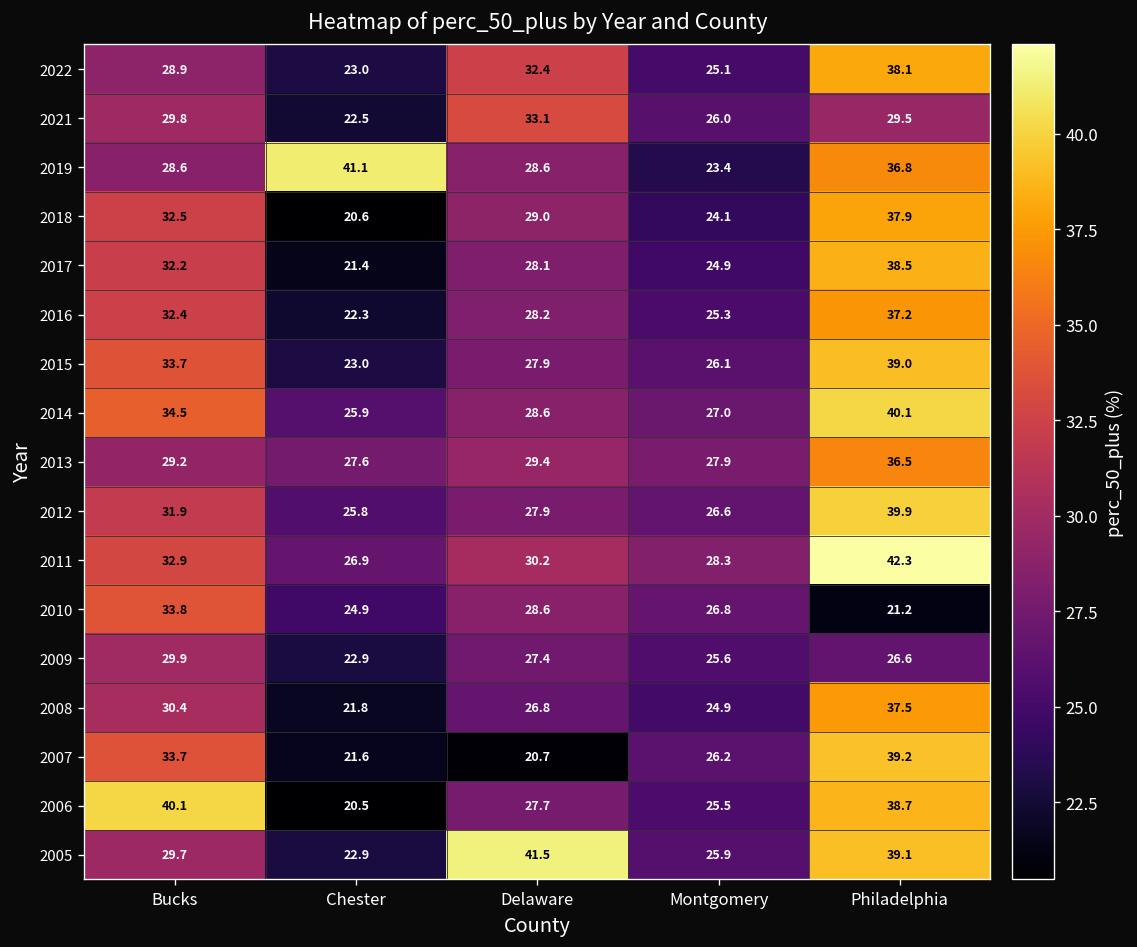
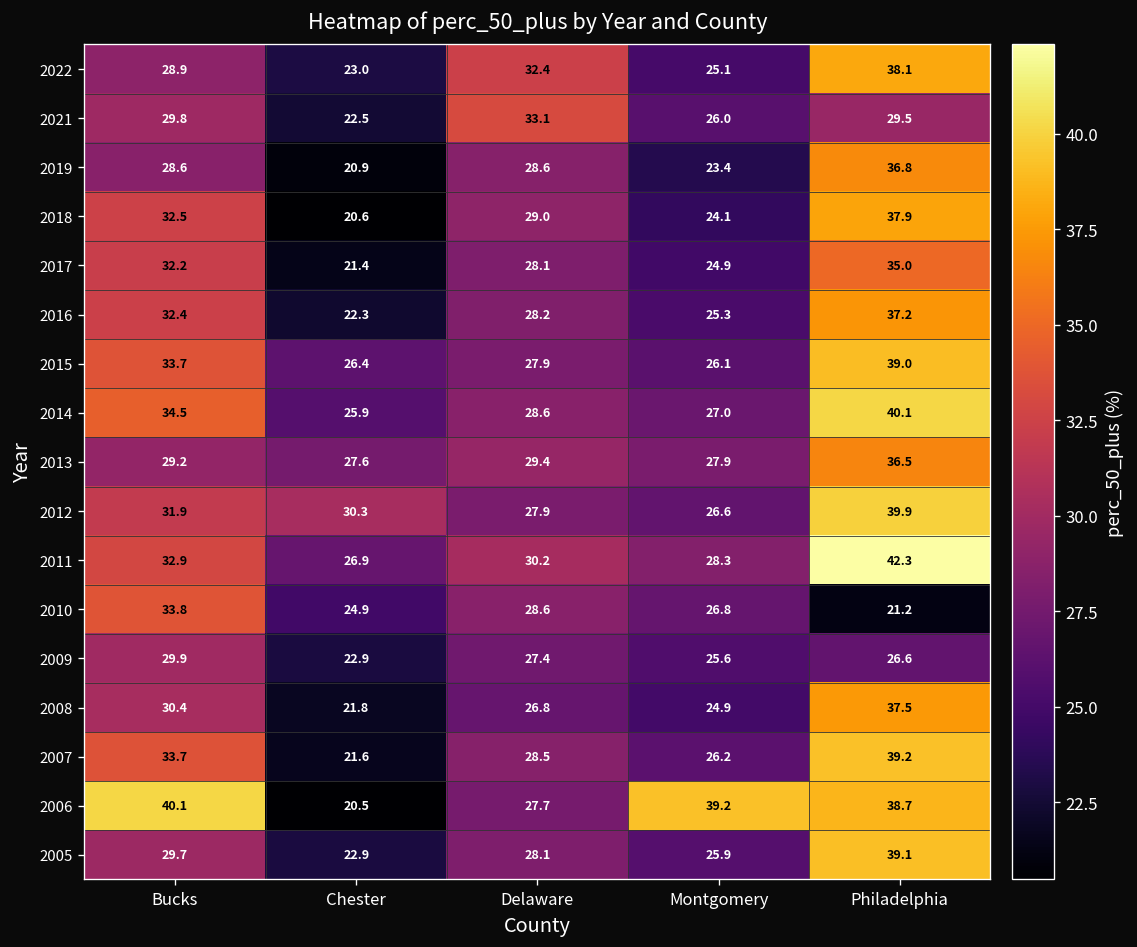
  {
    "2022": {
      "Bucks": 28.9,
      "Chester": 23.0,
      "Delaware": 32.4,
      "Montgomery": 25.1,
      "Philadelphia": 38.1
    },
    "2021": {
      "Bucks": 29.8,
      "Chester": 22.5,
      "Delaware": 33.1,
      "Montgomery": 26.0,
      "Philadelphia": 29.5
    },
    "2019": {
      "Bucks": 28.6,
-     "Chester": 41.1,
+     "Chester": 20.9,
      "Delaware": 28.6,
      "Montgomery": 23.4,
      "Philadelphia": 36.8
    },
    "2018": {
      "Bucks": 32.5,
      "Chester": 20.6,
      "Delaware": 29.0,
      "Montgomery": 24.1,
      "Philadelphia": 37.9
    },
    "2017": {
      "Bucks": 32.2,
      "Chester": 21.4,
      "Delaware": 28.1,
      "Montgomery": 24.9,
-     "Philadelphia": 38.5
+     "Philadelphia": 35.0
    },
    "2016": {
      "Bucks": 32.4,
      "Chester": 22.3,
      "Delaware": 28.2,
      "Montgomery": 25.3,
      "Philadelphia": 37.2
    },
    "2015": {
      "Bucks": 33.7,
-     "Chester": 23.0,
+     "Chester": 26.4,
      "Delaware": 27.9,
      "Montgomery": 26.1,
      "Philadelphia": 39.0
    },
    "2014": {
      "Bucks": 34.5,
      "Chester": 25.9,
      "Delaware": 28.6,
      "Montgomery": 27.0,
      "Philadelphia": 40.1
    },
    "2013": {
      "Bucks": 29.2,
      "Chester": 27.6,
      "Delaware": 29.4,
      "Montgomery": 27.9,
      "Philadelphia": 36.5
    },
    "2012": {
      "Bucks": 31.9,
-     "Chester": 25.8,
+     "Chester": 30.3,
      "Delaware": 27.9,
      "Montgomery": 26.6,
      "Philadelphia": 39.9
    },
    "2011": {
      "Bucks": 32.9,
      "Chester": 26.9,
      "Delaware": 30.2,
      "Montgomery": 28.3,
      "Philadelphia": 42.3
    },
    "2010": {
      "Bucks": 33.8,
      "Chester": 24.9,
      "Delaware": 28.6,
      "Montgomery": 26.8,
      "Philadelphia": 21.2
    },
    "2009": {
      "Bucks": 29.9,
      "Chester": 22.9,
      "Delaware": 27.4,
      "Montgomery": 25.6,
      "Philadelphia": 26.6
    },
    "2008": {
      "Bucks": 30.4,
      "Chester": 21.8,
      "Delaware": 26.8,
      "Montgomery": 24.9,
      "Philadelphia": 37.5
    },
    "2007": {
      "Bucks": 33.7,
      "Chester": 21.6,
-     "Delaware": 20.7,
+     "Delaware": 28.5,
      "Montgomery": 26.2,
      "Philadelphia": 39.2
    },
    "2006": {
      "Bucks": 40.1,
      "Chester": 20.5,
      "Delaware": 27.7,
-     "Montgomery": 25.5,
+     "Montgomery": 39.2,
      "Philadelphia": 38.7
    },
    "2005": {
      "Bucks": 29.7,
      "Chester": 22.9,
-     "Delaware": 41.5,
+     "Delaware": 28.1,
      "Montgomery": 25.9,
      "Philadelphia": 39.1
    }
  }
